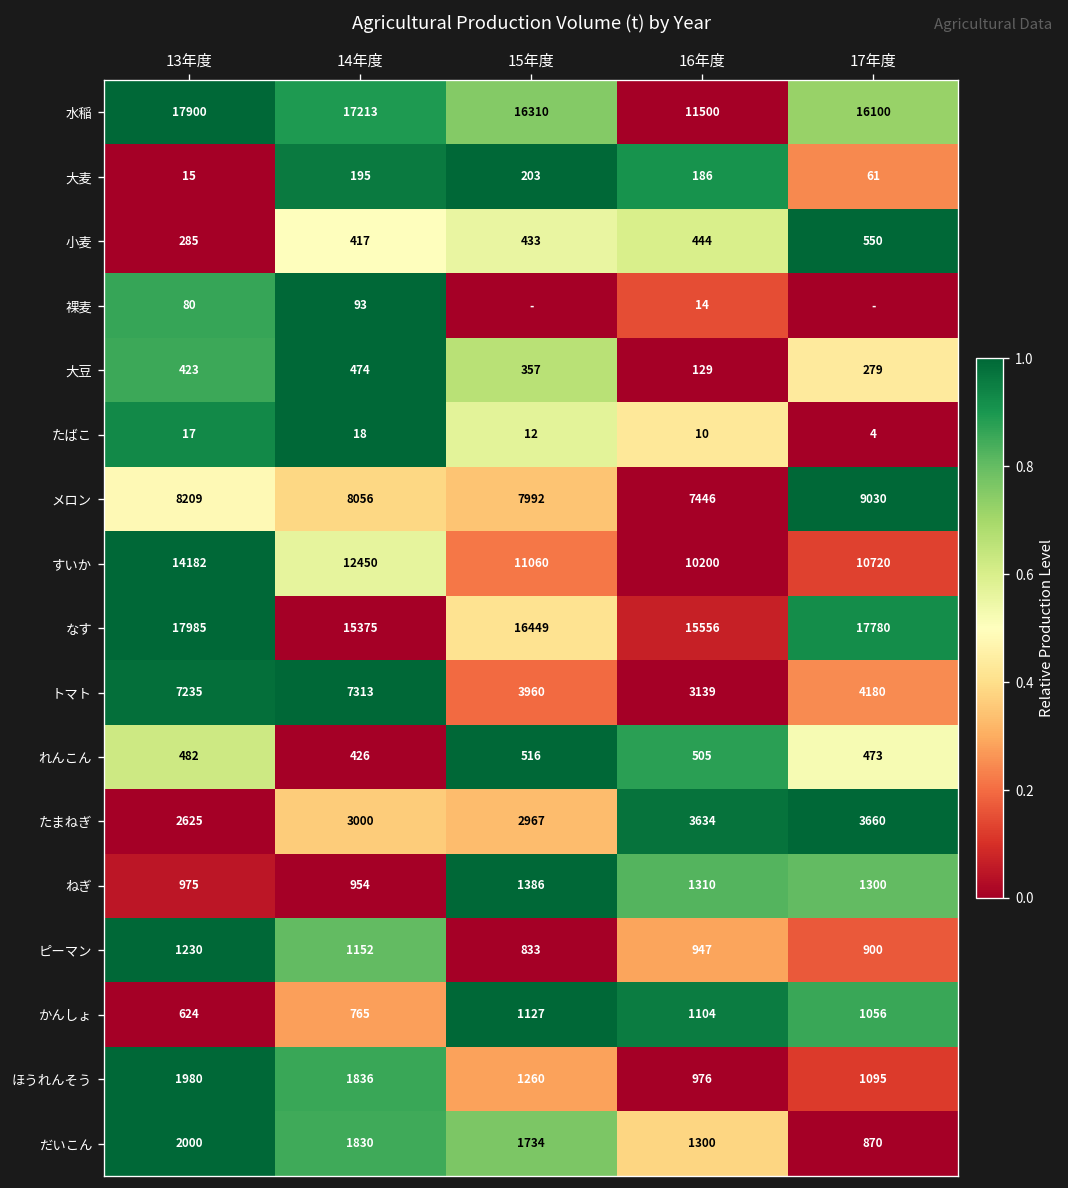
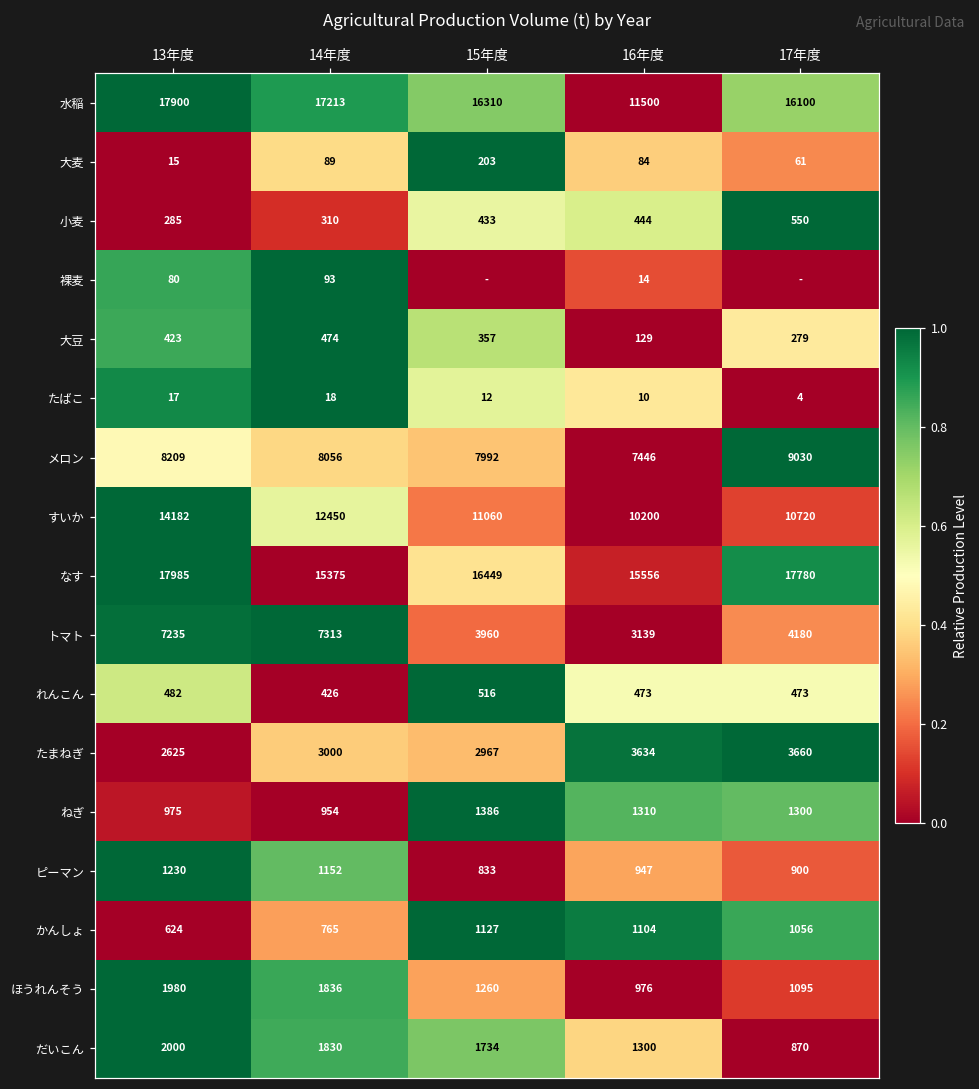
  {
    "水稲": {
      "13年度": 17900,
      "14年度": 17213,
      "15年度": 16310,
      "16年度": 11500,
      "17年度": 16100
    },
    "大麦": {
      "13年度": 15,
-     "14年度": 195,
+     "14年度": 89,
      "15年度": 203,
-     "16年度": 186,
+     "16年度": 84,
      "17年度": 61
    },
    "小麦": {
      "13年度": 285,
-     "14年度": 417,
+     "14年度": 310,
      "15年度": 433,
      "16年度": 444,
      "17年度": 550
    },
    "裸麦": {
      "13年度": 80,
      "14年度": 93,
      "16年度": 14
    },
    "大豆": {
      "13年度": 423,
      "14年度": 474,
      "15年度": 357,
      "16年度": 129,
      "17年度": 279
    },
    "たばこ": {
      "13年度": 17,
      "14年度": 18,
      "15年度": 12,
      "16年度": 10,
      "17年度": 4
    },
    "メロン": {
      "13年度": 8209,
      "14年度": 8056,
      "15年度": 7992,
      "16年度": 7446,
      "17年度": 9030
    },
    "すいか": {
      "13年度": 14182,
      "14年度": 12450,
      "15年度": 11060,
      "16年度": 10200,
      "17年度": 10720
    },
    "なす": {
      "13年度": 17985,
      "14年度": 15375,
      "15年度": 16449,
      "16年度": 15556,
      "17年度": 17780
    },
    "トマト": {
      "13年度": 7235,
      "14年度": 7313,
      "15年度": 3960,
      "16年度": 3139,
      "17年度": 4180
    },
    "れんこん": {
      "13年度": 482,
      "14年度": 426,
      "15年度": 516,
-     "16年度": 505,
+     "16年度": 473,
      "17年度": 473
    },
    "たまねぎ": {
      "13年度": 2625,
      "14年度": 3000,
      "15年度": 2967,
      "16年度": 3634,
      "17年度": 3660
    },
    "ねぎ": {
      "13年度": 975,
      "14年度": 954,
      "15年度": 1386,
      "16年度": 1310,
      "17年度": 1300
    },
    "ピーマン": {
      "13年度": 1230,
      "14年度": 1152,
      "15年度": 833,
      "16年度": 947,
      "17年度": 900
    },
    "かんしょ": {
      "13年度": 624,
      "14年度": 765,
      "15年度": 1127,
      "16年度": 1104,
      "17年度": 1056
    },
    "ほうれんそう": {
      "13年度": 1980,
      "14年度": 1836,
      "15年度": 1260,
      "16年度": 976,
      "17年度": 1095
    },
    "だいこん": {
      "13年度": 2000,
      "14年度": 1830,
      "15年度": 1734,
      "16年度": 1300,
      "17年度": 870
    }
  }
